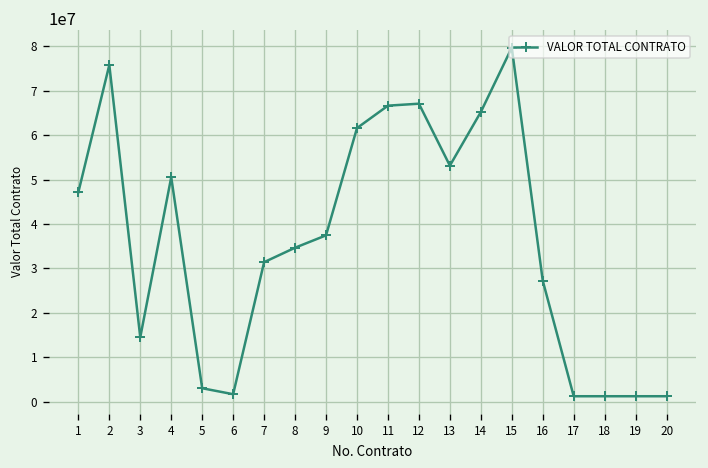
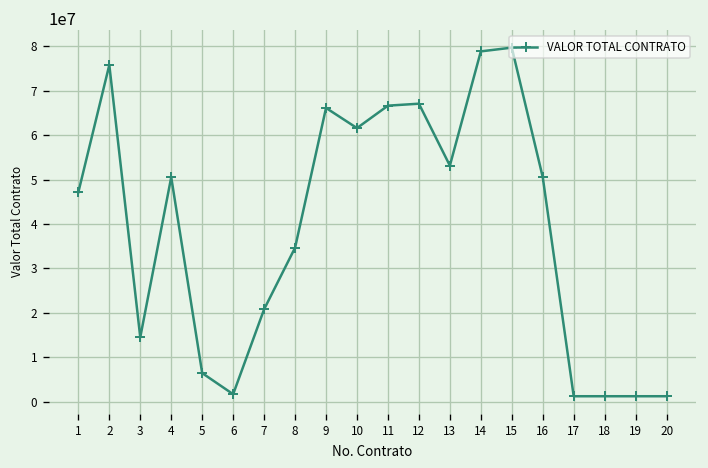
  {
    "1": 47000000,
    "2": 76000000,
    "3": 14000000,
    "4": 51000000,
-   "5": 3000000,
+   "5": 6000000,
    "6": 2000000,
-   "7": 31000000,
+   "7": 21000000,
    "8": 35000000,
-   "9": 37000000,
+   "9": 66000000,
    "10": 62000000,
    "11": 67000000,
    "12": 67000000,
    "13": 53000000,
-   "14": 65000000,
-   "16": 27000000,
+   "14": 79000000,
+   "16": 51000000,
    "17": 1000000,
    "18": 1000000,
    "19": 1000000,
    "20": 1000000
  }
